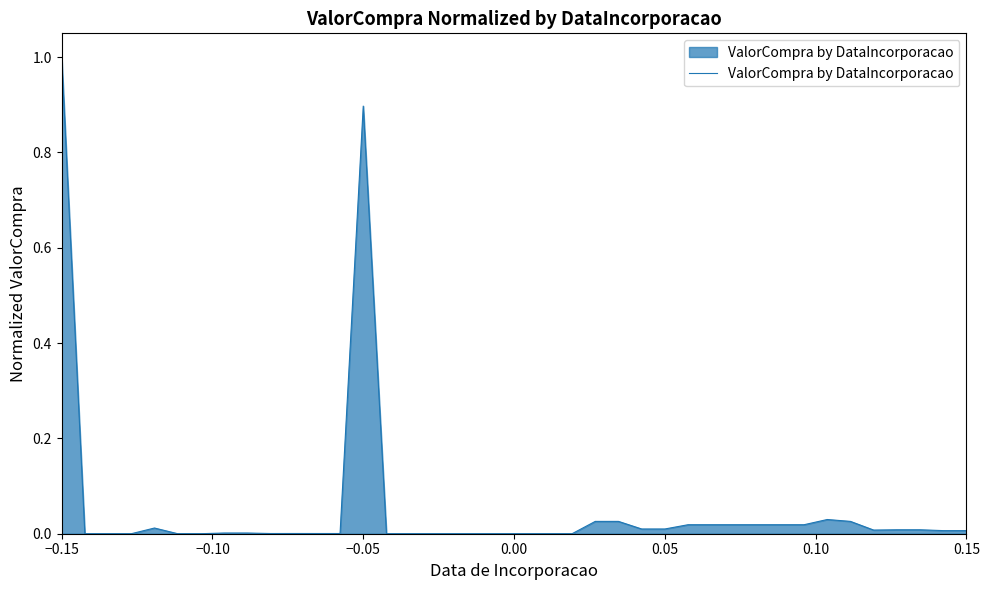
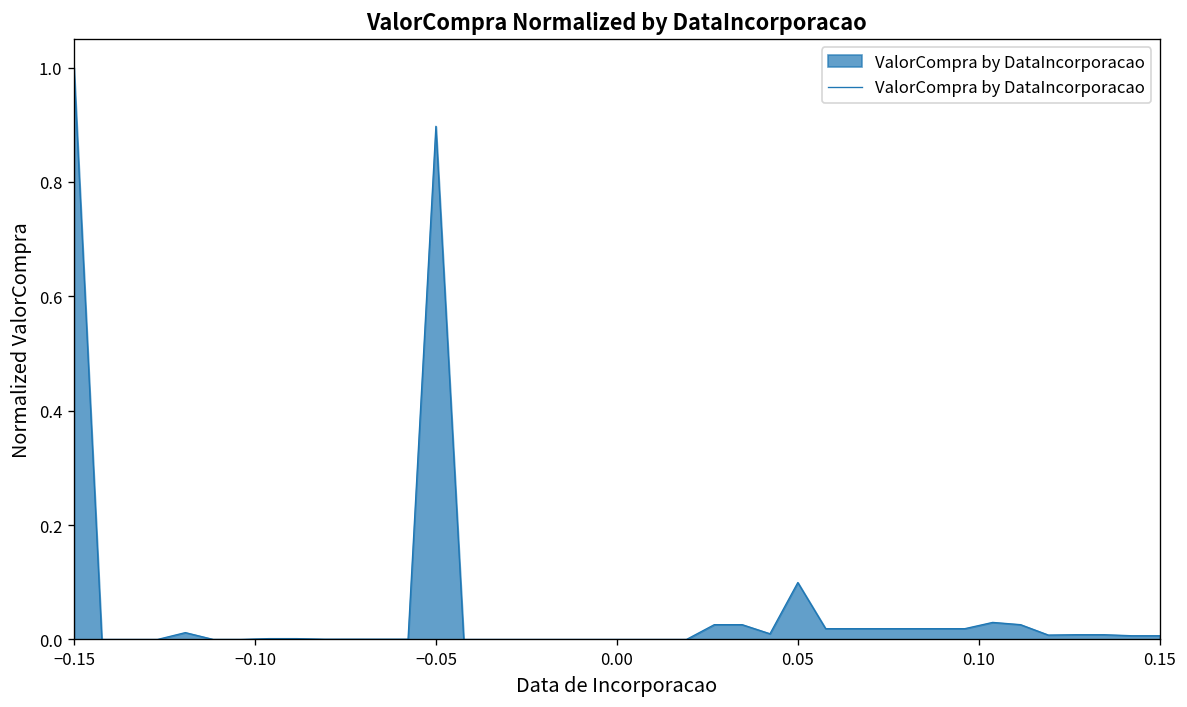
  {
    "−0.15": 1.00,
    "−0.05": 0.90,
-   "0.05": 0.01,
+   "0.05": 0.10,
    "0.15": 0.01
  }
